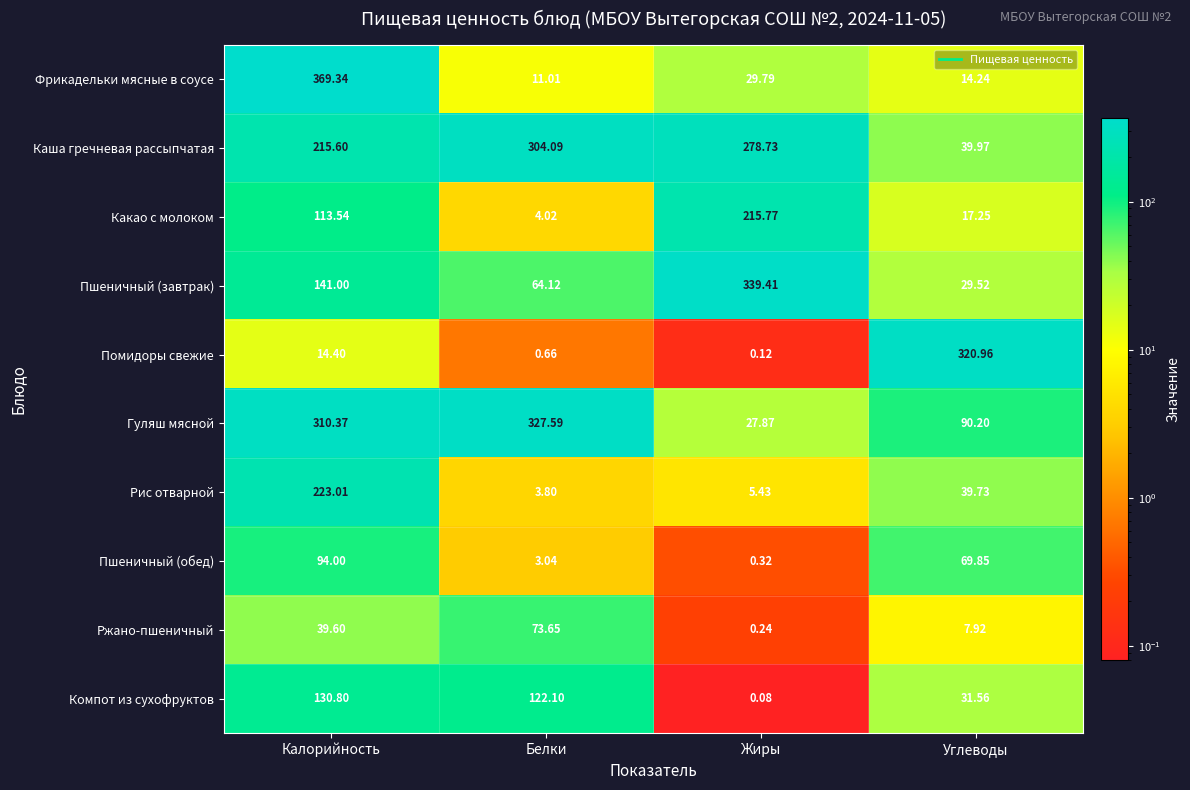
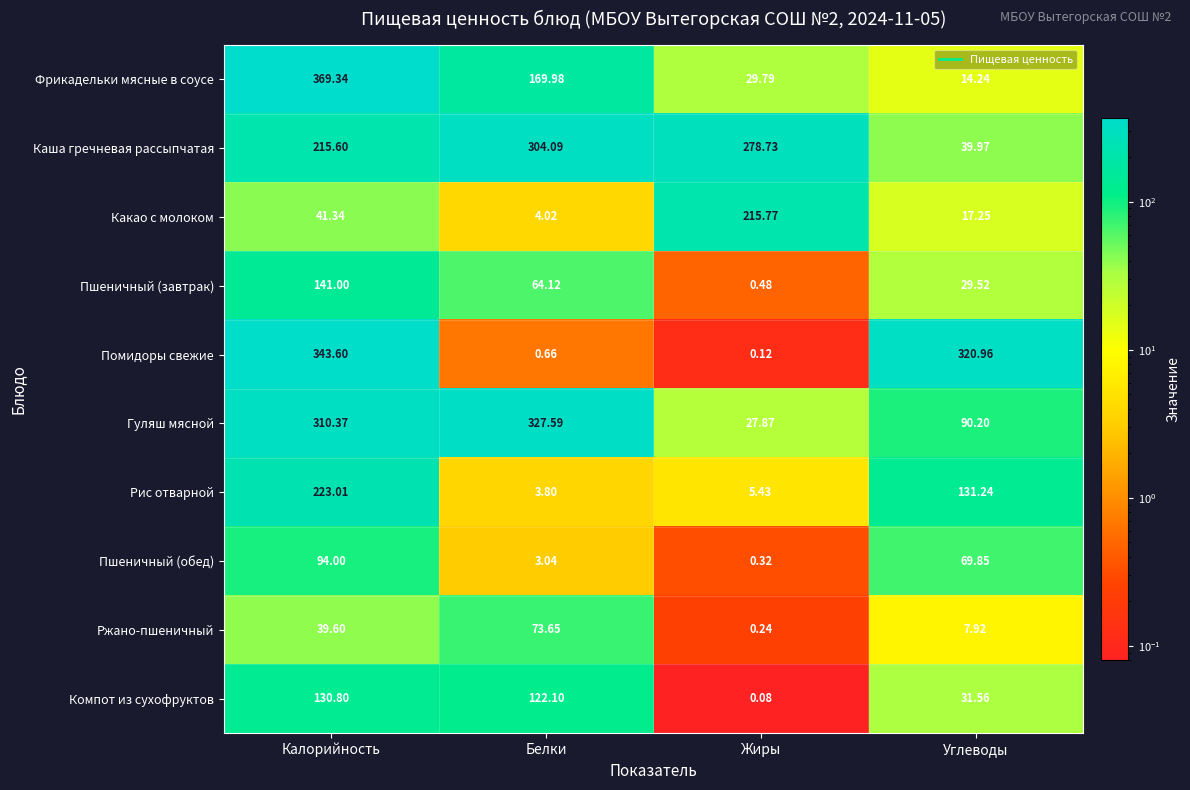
  {
    "Фрикадельки мясные в соусе": {
      "Калорийность": 369.34,
-     "Белки": 11.01,
+     "Белки": 169.98,
      "Жиры": 29.79,
      "Углеводы": 14.24
    },
    "Каша гречневая рассыпчатая": {
      "Калорийность": 215.60,
      "Белки": 304.09,
      "Жиры": 278.73,
      "Углеводы": 39.97
    },
    "Какао с молоком": {
-     "Калорийность": 113.54,
+     "Калорийность": 41.34,
      "Белки": 4.02,
      "Жиры": 215.77,
      "Углеводы": 17.25
    },
    "Пшеничный (завтрак)": {
      "Калорийность": 141.00,
      "Белки": 64.12,
-     "Жиры": 339.41,
+     "Жиры": 0.48,
      "Углеводы": 29.52
    },
    "Помидоры свежие": {
-     "Калорийность": 14.40,
+     "Калорийность": 343.60,
      "Белки": 0.66,
      "Жиры": 0.12,
      "Углеводы": 320.96
    },
    "Гуляш мясной": {
      "Калорийность": 310.37,
      "Белки": 327.59,
      "Жиры": 27.87,
      "Углеводы": 90.20
    },
    "Рис отварной": {
      "Калорийность": 223.01,
      "Белки": 3.80,
      "Жиры": 5.43,
-     "Углеводы": 39.73
+     "Углеводы": 131.24
    },
    "Пшеничный (обед)": {
      "Калорийность": 94.00,
      "Белки": 3.04,
      "Жиры": 0.32,
      "Углеводы": 69.85
    },
    "Ржано-пшеничный": {
      "Калорийность": 39.60,
      "Белки": 73.65,
      "Жиры": 0.24,
      "Углеводы": 7.92
    },
    "Компот из сухофруктов": {
      "Калорийность": 130.80,
      "Белки": 122.10,
      "Жиры": 0.08,
      "Углеводы": 31.56
    }
  }
